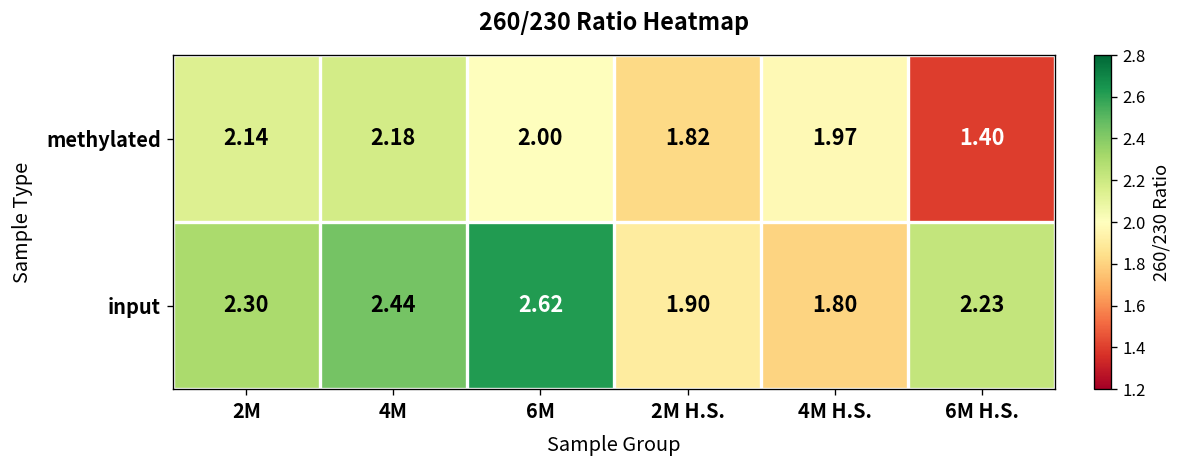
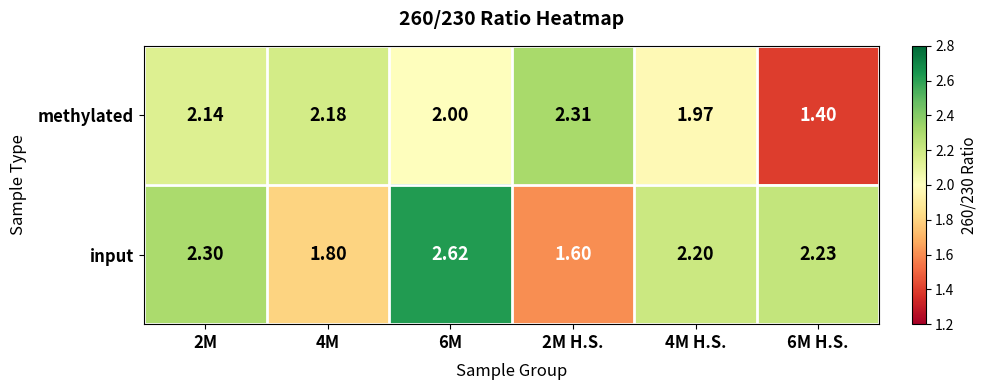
  {
    "methylated": {
      "2M": 2.14,
      "4M": 2.18,
      "6M": 2.00,
-     "2M H.S.": 1.82,
+     "2M H.S.": 2.31,
      "4M H.S.": 1.97,
      "6M H.S.": 1.40
    },
    "input": {
      "2M": 2.30,
-     "4M": 2.44,
+     "4M": 1.80,
      "6M": 2.62,
-     "2M H.S.": 1.90,
-     "4M H.S.": 1.80,
+     "2M H.S.": 1.60,
+     "4M H.S.": 2.20,
      "6M H.S.": 2.23
    }
  }
